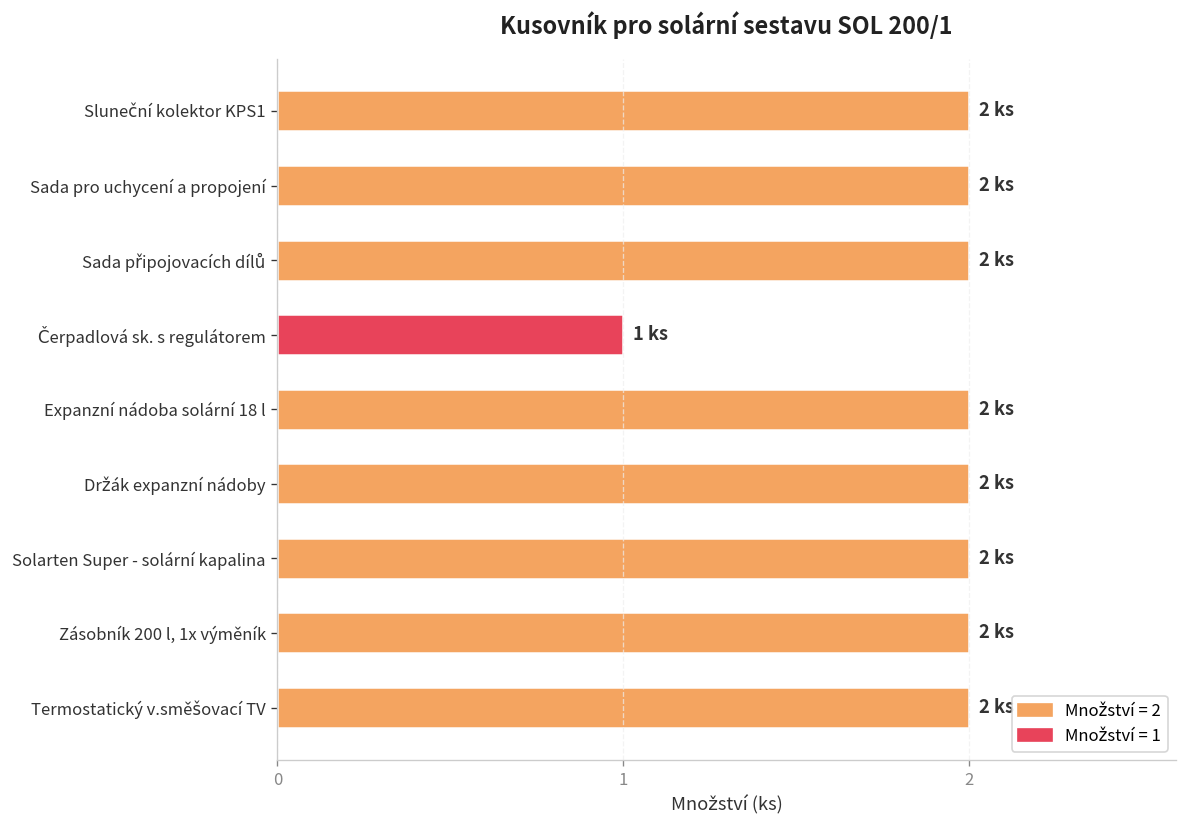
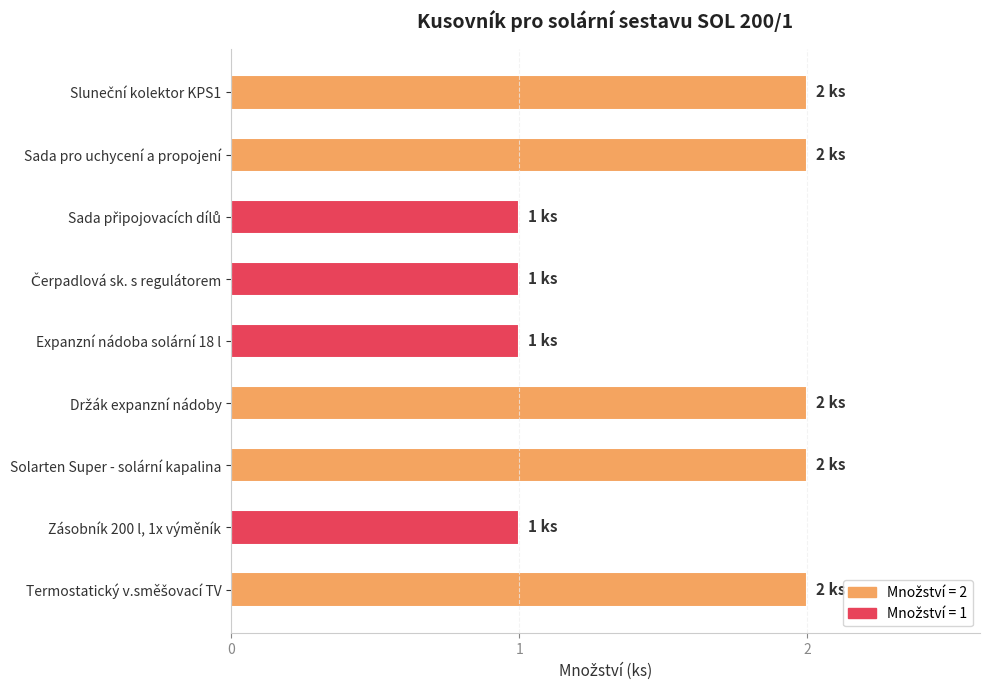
  {
    "Sluneční kolektor KPS1": 2,
    "Sada pro uchycení a propojení": 2,
-   "Sada připojovacích dílů": 2,
+   "Sada připojovacích dílů": 1,
    "Čerpadlová sk. s regulátorem": 1,
-   "Expanzní nádoba solární 18 l": 2,
+   "Expanzní nádoba solární 18 l": 1,
    "Držák expanzní nádoby": 2,
    "Solarten Super - solární kapalina": 2,
-   "Zásobník 200 l, 1x výměník": 2
+   "Zásobník 200 l, 1x výměník": 1
  }
